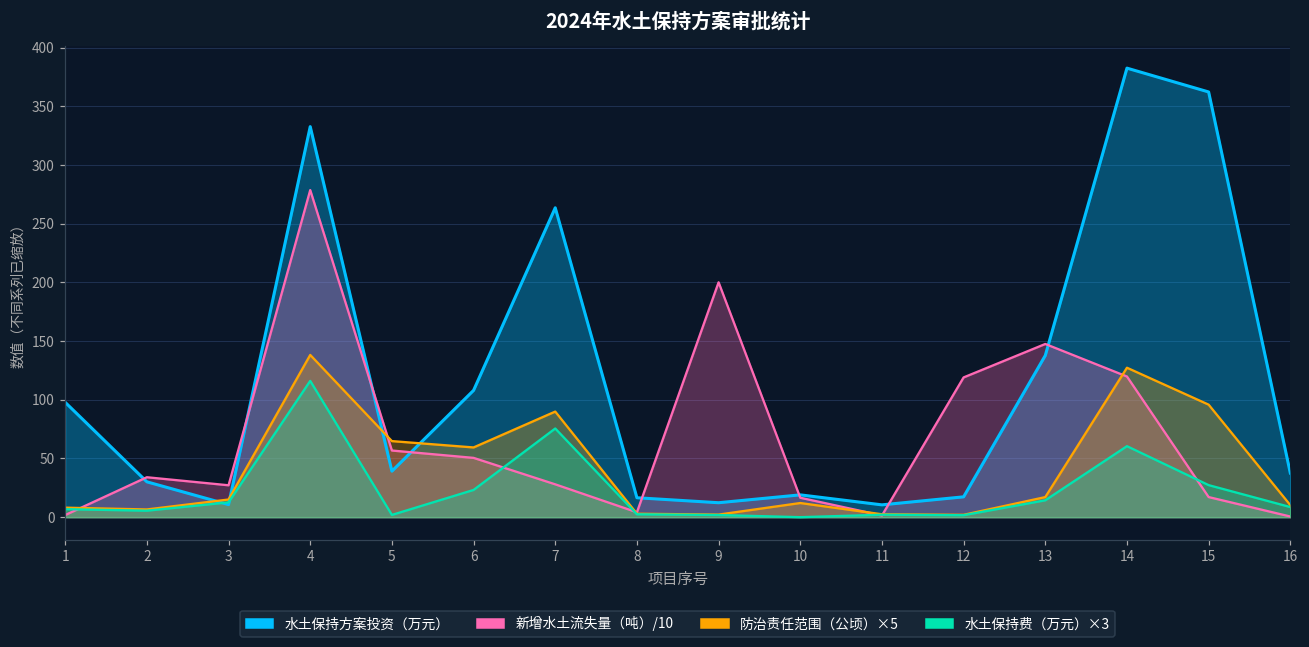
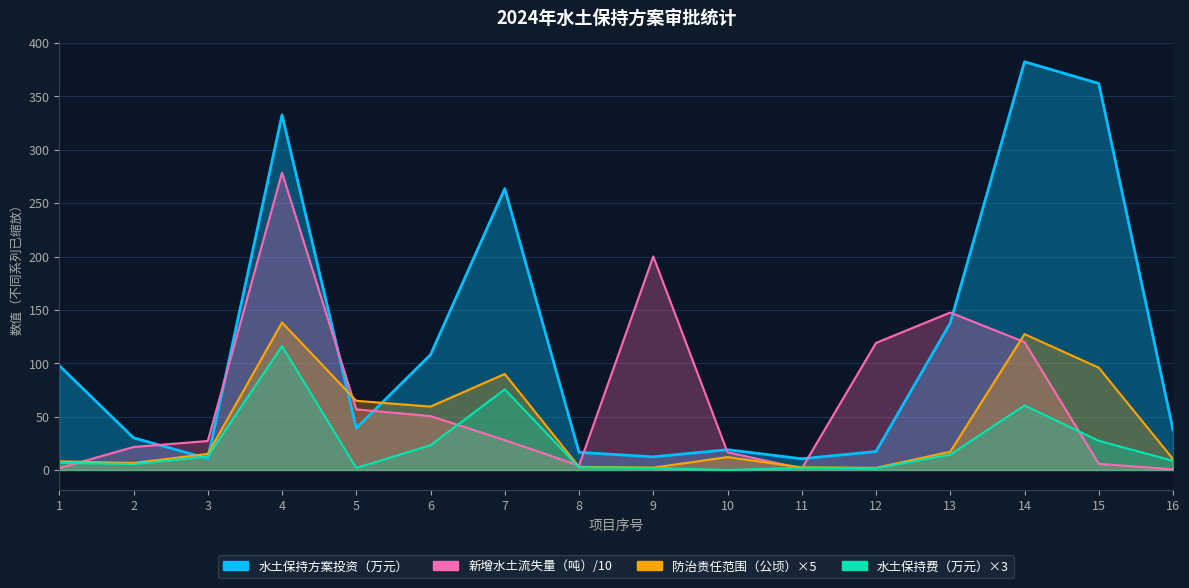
  {
    "新增水土流失量（吨）/10": {
      "1": 2,
-     "2": 34,
+     "2": 22,
      "3": 27,
      "4": 279,
      "5": 57,
      "6": 51,
      "7": 28,
      "9": 200,
      "10": 17,
      "12": 119,
      "13": 148,
      "14": 120,
-     "15": 17,
+     "15": 6,
      "16": 1
    },
    "防治责任范围（公顷）×5": {
      "3": 15,
      "4": 138,
      "5": 65,
      "6": 59,
      "7": 90,
      "10": 12,
      "13": 17,
      "14": 127,
      "15": 96
    }
  }
